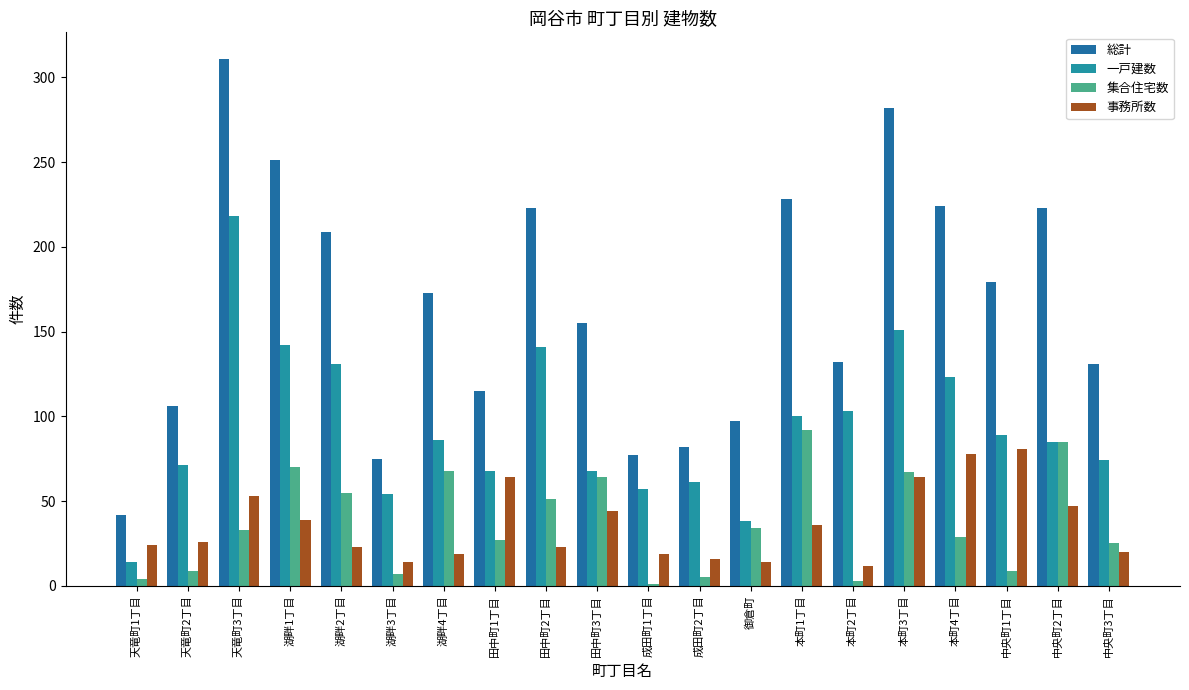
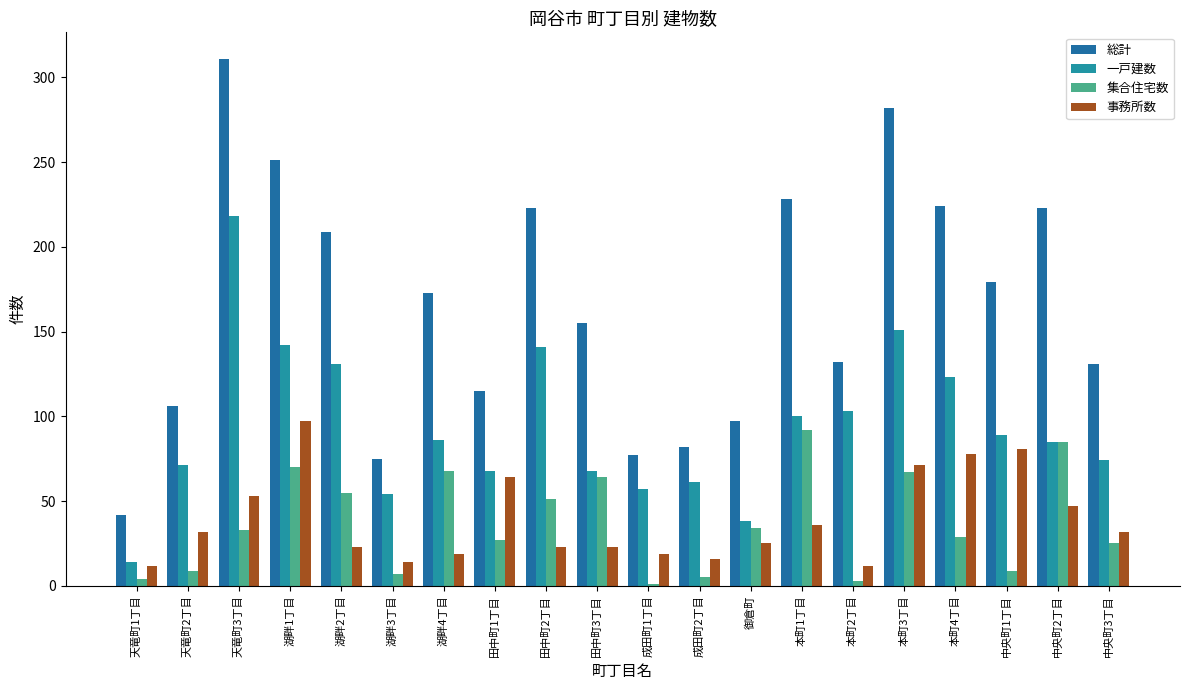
  {
    "事務所数": {
-     "天竜町1丁目": 24,
-     "天竜町2丁目": 26,
+     "天竜町1丁目": 12,
+     "天竜町2丁目": 32,
      "天竜町3丁目": 53,
-     "湖畔1丁目": 39,
+     "湖畔1丁目": 97,
      "湖畔2丁目": 23,
      "湖畔3丁目": 14,
      "湖畔4丁目": 19,
      "田中町1丁目": 64,
      "田中町2丁目": 23,
-     "田中町3丁目": 44,
+     "田中町3丁目": 23,
      "成田町1丁目": 19,
      "成田町2丁目": 16,
-     "御倉町": 14,
+     "御倉町": 25,
      "本町1丁目": 36,
      "本町2丁目": 12,
-     "本町3丁目": 64,
+     "本町3丁目": 71,
      "本町4丁目": 78,
      "中央町1丁目": 81,
      "中央町2丁目": 47,
-     "中央町3丁目": 20
+     "中央町3丁目": 32
    }
  }
